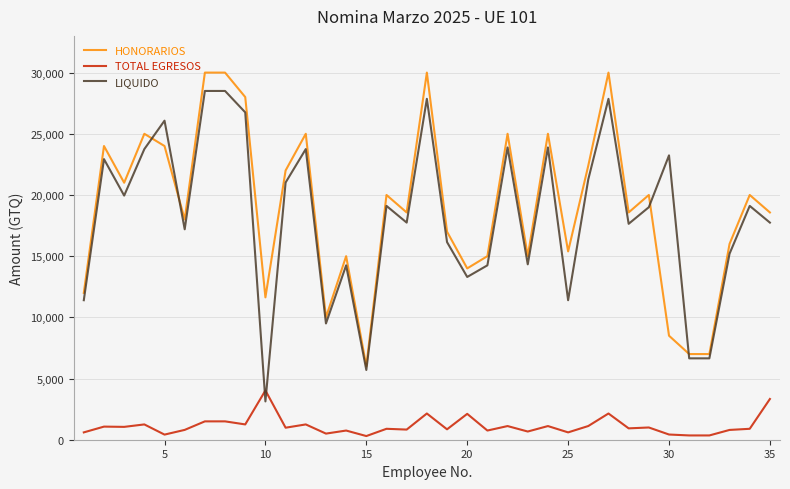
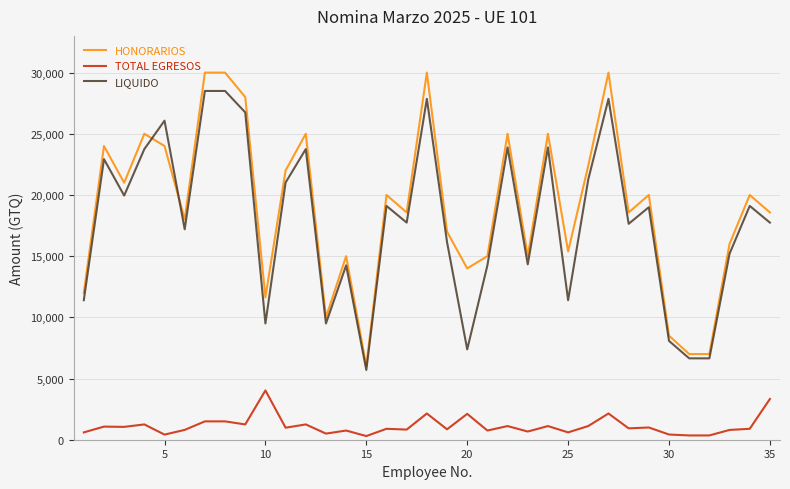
  {
    "HONORARIOS": {
      "5": "24,000",
      "10": "11,600",
      "15": "6,000",
      "20": "14,000",
      "25": "15,400",
      "30": "8,500",
      "35": "18,600"
    },
    "TOTAL EGRESOS": {
      "5": "400",
      "10": "4,000",
      "15": "300",
      "20": "2,100",
      "25": "600",
      "30": "400",
      "35": "3,300"
    },
    "LIQUIDO": {
      "5": "26,100",
-     "10": "3,100",
+     "10": "9,500",
      "15": "5,700",
-     "20": "13,300",
+     "20": "7,400",
      "25": "11,400",
-     "30": "23,200",
+     "30": "8,100",
      "35": "17,700"
    }
  }
